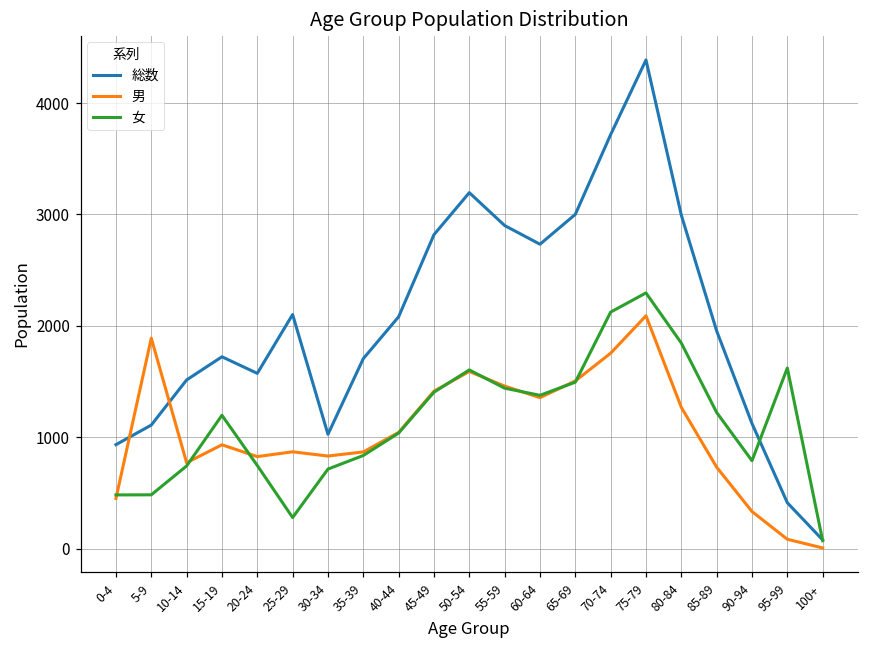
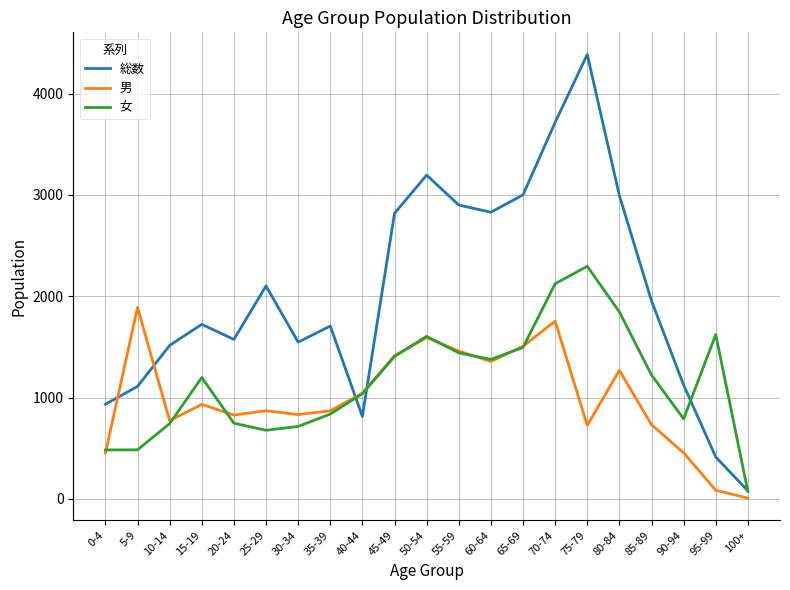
  {
    "総数": {
      "0-4": 930,
      "5-9": 1110,
      "10-14": 1520,
      "15-19": 1720,
      "20-24": 1570,
      "25-29": 2100,
-     "30-34": 1030,
+     "30-34": 1550,
      "35-39": 1710,
-     "40-44": 2080,
+     "40-44": 810,
      "45-49": 2820,
      "50-54": 3200,
      "55-59": 2900,
-     "60-64": 2730,
+     "60-64": 2830,
      "65-69": 3000,
      "70-74": 3720,
      "75-79": 4390,
      "80-84": 2990,
      "85-89": 1960,
      "90-94": 1120,
      "95-99": 410
    },
    "男": {
      "0-4": 450,
      "5-9": 1890,
      "10-14": 770,
      "15-19": 930,
      "20-24": 830,
      "25-29": 870,
      "30-34": 830,
      "35-39": 870,
      "70-74": 1760,
-     "75-79": 2090,
+     "75-79": 730,
      "80-84": 1270,
      "85-89": 730,
-     "90-94": 330,
+     "90-94": 460,
      "95-99": 90,
      "100+": 10
    },
    "女": {
      "0-4": 480,
      "5-9": 480,
      "10-14": 740,
      "15-19": 1200,
      "20-24": 750,
-     "25-29": 280,
+     "25-29": 680,
      "30-34": 720,
      "35-39": 840,
      "70-74": 2120,
      "75-79": 2300,
      "80-84": 1850,
      "85-89": 1220,
      "90-94": 790,
      "95-99": 1620
    }
  }
